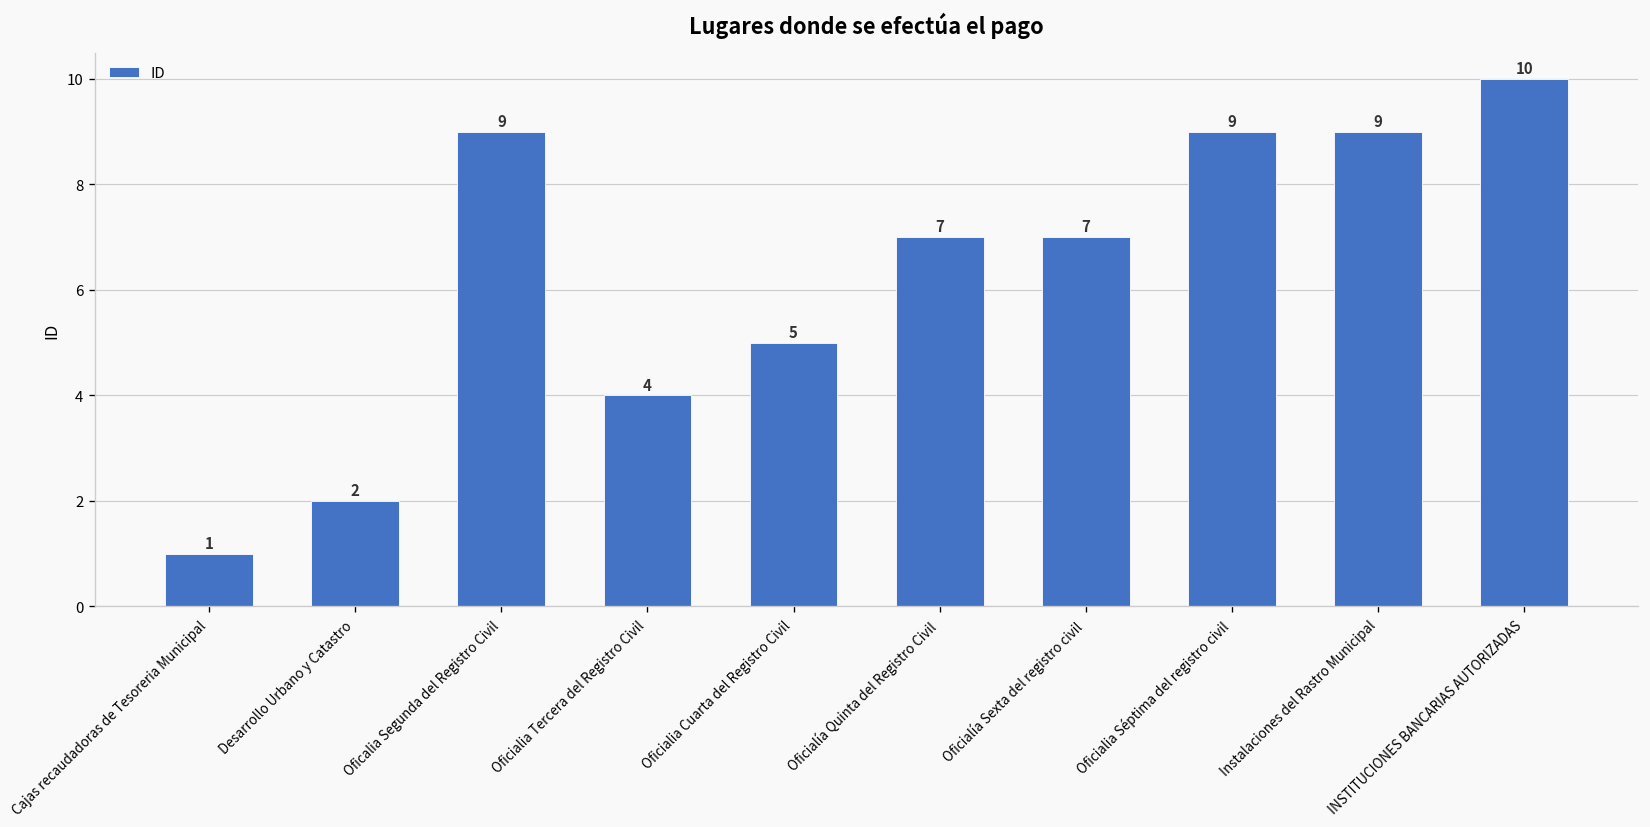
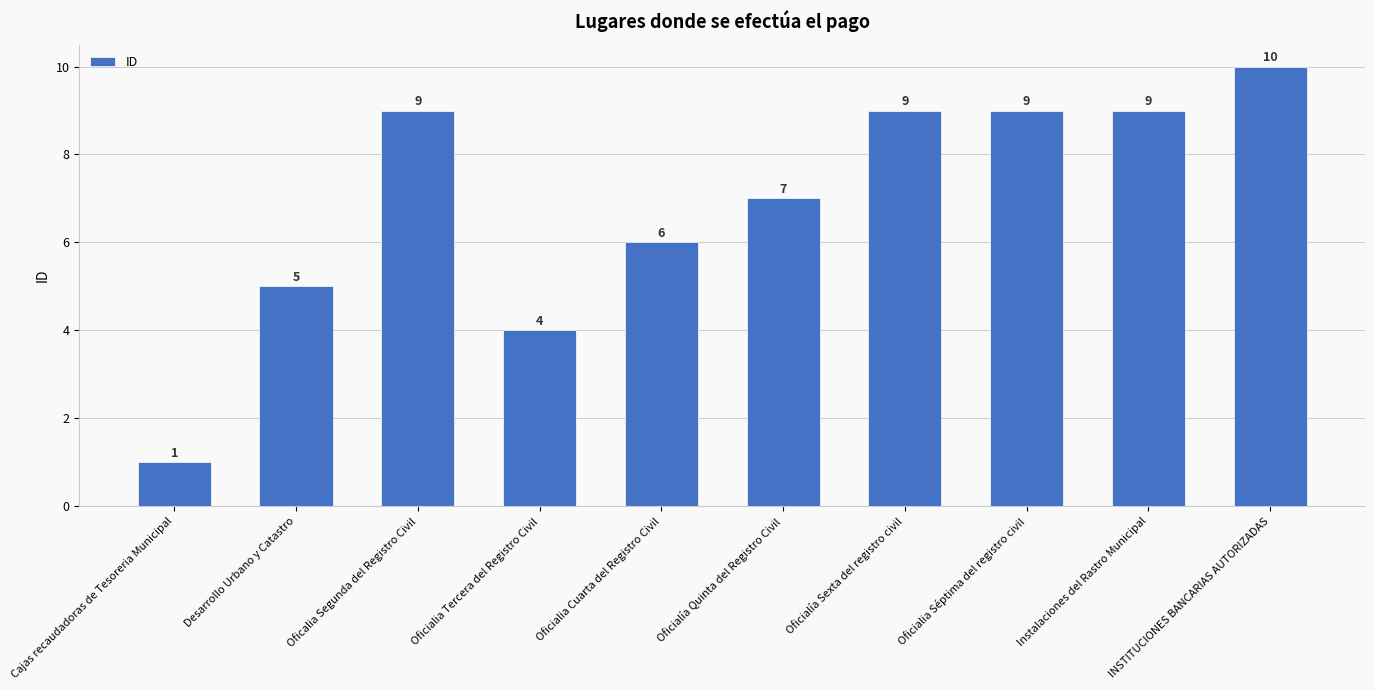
  {
    "Cajas recaudadoras de Tesoreria Municipal": 1,
-   "Desarrollo Urbano y Catastro": 2,
+   "Desarrollo Urbano y Catastro": 5,
    "Oficalia Segunda del Registro Civil": 9,
    "Oficialia Tercera del Registro Civil": 4,
-   "Oficialia Cuarta del Registro Civil": 5,
+   "Oficialia Cuarta del Registro Civil": 6,
    "Oficialía Quinta del Registro Civil": 7,
-   "Oficialía Sexta del registro civil": 7,
+   "Oficialía Sexta del registro civil": 9,
    "Oficialia Séptima del registro civil": 9,
    "Instalaciones del Rastro Municipal": 9,
    "INSTITUCIONES BANCARIAS AUTORIZADAS": 10
  }
